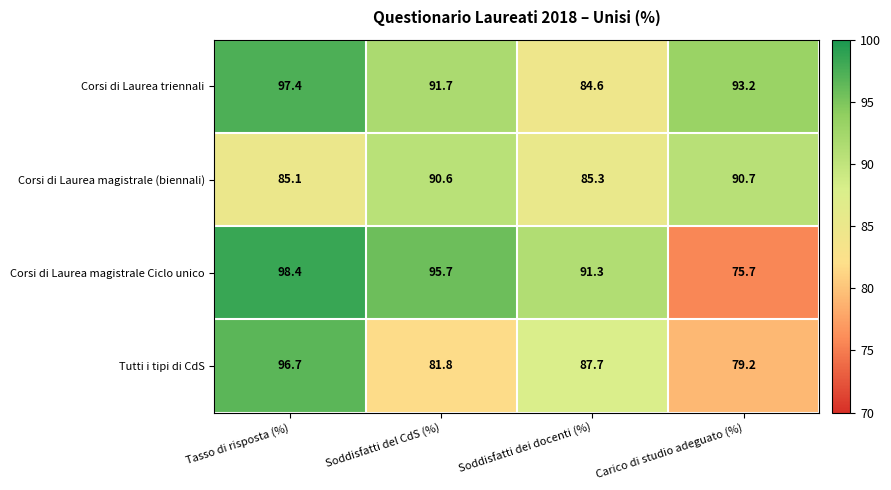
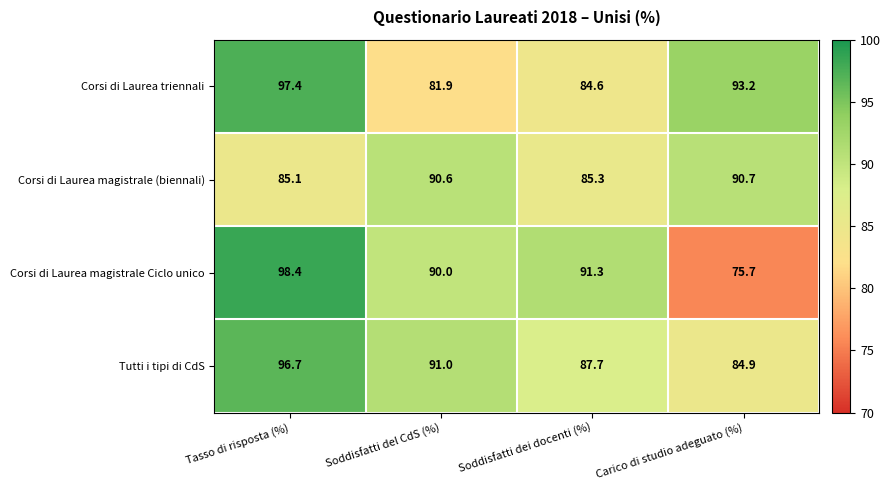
  {
    "Corsi di Laurea triennali": {
      "Tasso di risposta (%)": 97.4,
-     "Soddisfatti del CdS (%)": 91.7,
+     "Soddisfatti del CdS (%)": 81.9,
      "Soddisfatti dei docenti (%)": 84.6,
      "Carico di studio adeguato (%)": 93.2
    },
    "Corsi di Laurea magistrale (biennali)": {
      "Tasso di risposta (%)": 85.1,
      "Soddisfatti del CdS (%)": 90.6,
      "Soddisfatti dei docenti (%)": 85.3,
      "Carico di studio adeguato (%)": 90.7
    },
    "Corsi di Laurea magistrale Ciclo unico": {
      "Tasso di risposta (%)": 98.4,
-     "Soddisfatti del CdS (%)": 95.7,
+     "Soddisfatti del CdS (%)": 90.0,
      "Soddisfatti dei docenti (%)": 91.3,
      "Carico di studio adeguato (%)": 75.7
    },
    "Tutti i tipi di CdS": {
      "Tasso di risposta (%)": 96.7,
-     "Soddisfatti del CdS (%)": 81.8,
+     "Soddisfatti del CdS (%)": 91.0,
      "Soddisfatti dei docenti (%)": 87.7,
-     "Carico di studio adeguato (%)": 79.2
+     "Carico di studio adeguato (%)": 84.9
    }
  }
